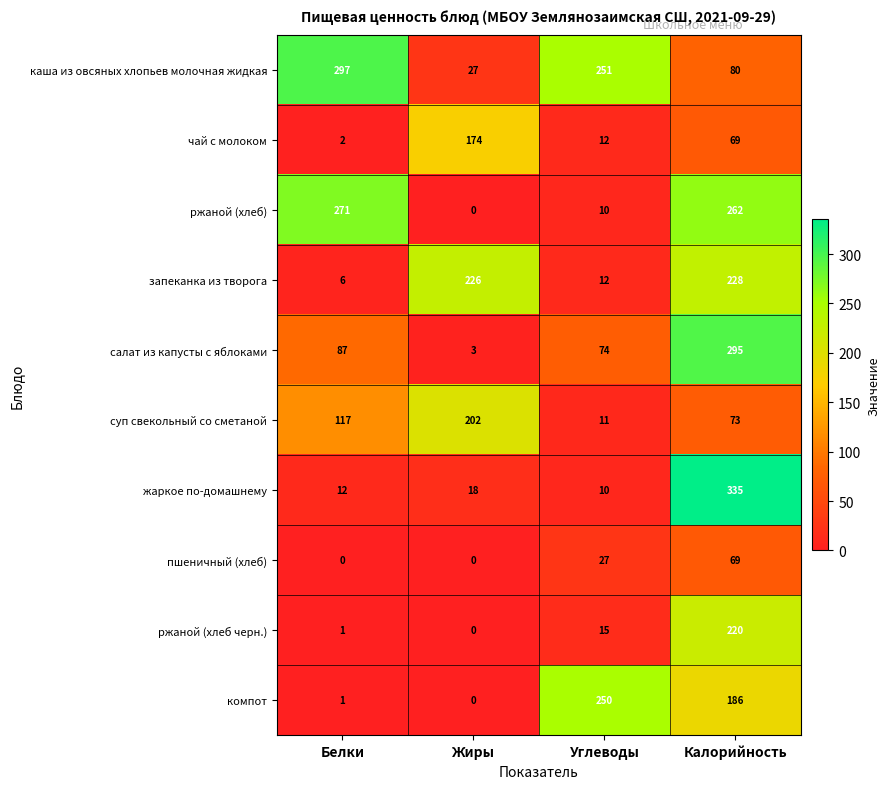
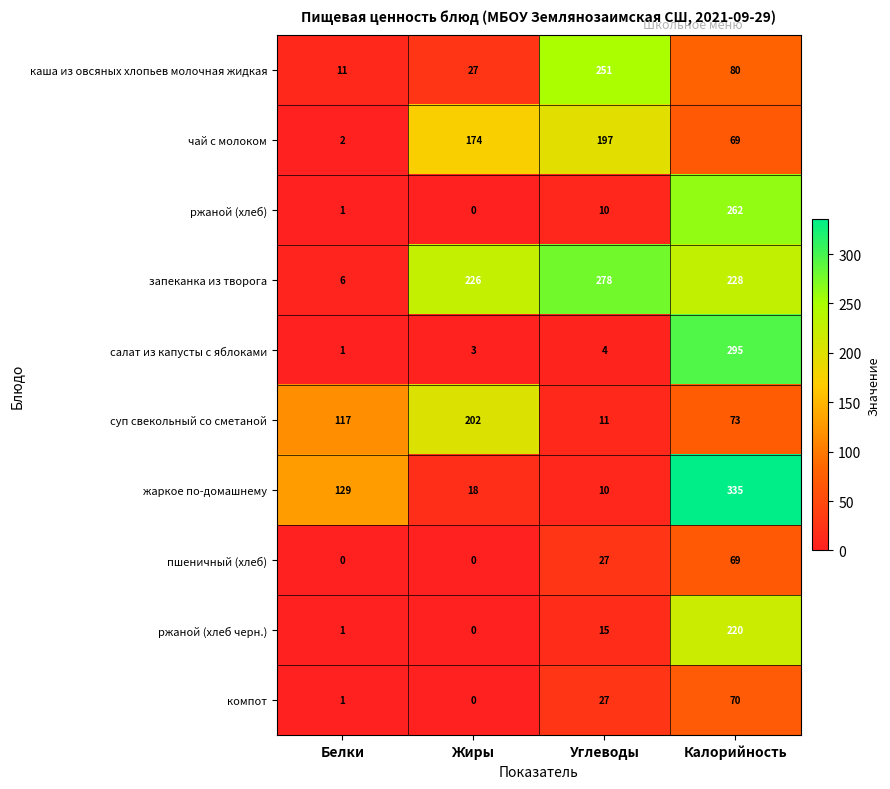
  {
    "каша из овсяных хлопьев молочная жидкая": {
-     "Белки": 297,
+     "Белки": 11,
      "Жиры": 27,
      "Углеводы": 251,
      "Калорийность": 80
    },
    "чай с молоком": {
      "Белки": 2,
      "Жиры": 174,
-     "Углеводы": 12,
+     "Углеводы": 197,
      "Калорийность": 69
    },
    "ржаной (хлеб)": {
-     "Белки": 271,
+     "Белки": 1,
      "Жиры": 0,
      "Углеводы": 10,
      "Калорийность": 262
    },
    "запеканка из творога": {
      "Белки": 6,
      "Жиры": 226,
-     "Углеводы": 12,
+     "Углеводы": 278,
      "Калорийность": 228
    },
    "салат из капусты с яблоками": {
-     "Белки": 87,
+     "Белки": 1,
      "Жиры": 3,
-     "Углеводы": 74,
+     "Углеводы": 4,
      "Калорийность": 295
    },
    "суп свекольный со сметаной": {
      "Белки": 117,
      "Жиры": 202,
      "Углеводы": 11,
      "Калорийность": 73
    },
    "жаркое по-домашнему": {
-     "Белки": 12,
+     "Белки": 129,
      "Жиры": 18,
      "Углеводы": 10,
      "Калорийность": 335
    },
    "пшеничный (хлеб)": {
      "Белки": 0,
      "Жиры": 0,
      "Углеводы": 27,
      "Калорийность": 69
    },
    "ржаной (хлеб черн.)": {
      "Белки": 1,
      "Жиры": 0,
      "Углеводы": 15,
      "Калорийность": 220
    },
    "компот": {
      "Белки": 1,
      "Жиры": 0,
-     "Углеводы": 250,
-     "Калорийность": 186
+     "Углеводы": 27,
+     "Калорийность": 70
    }
  }
